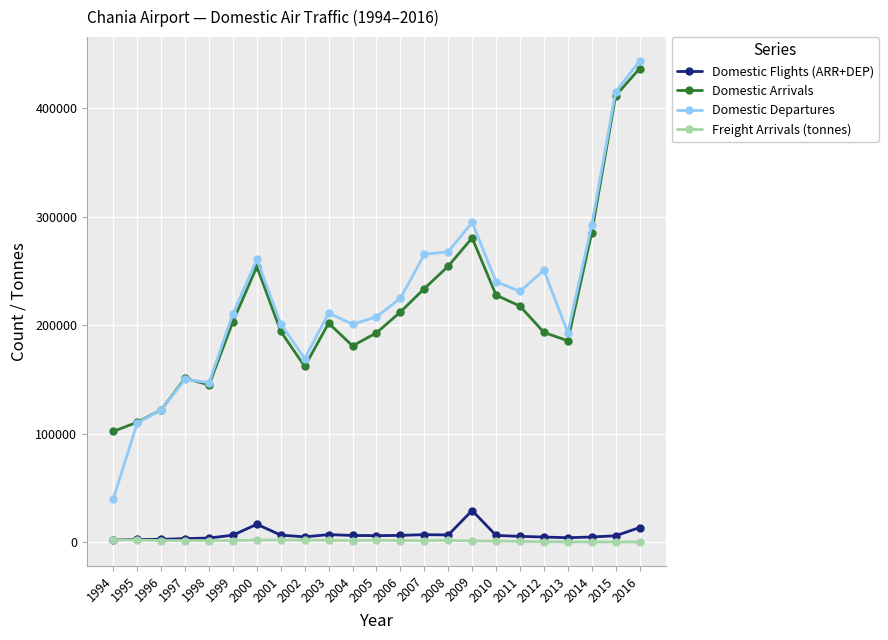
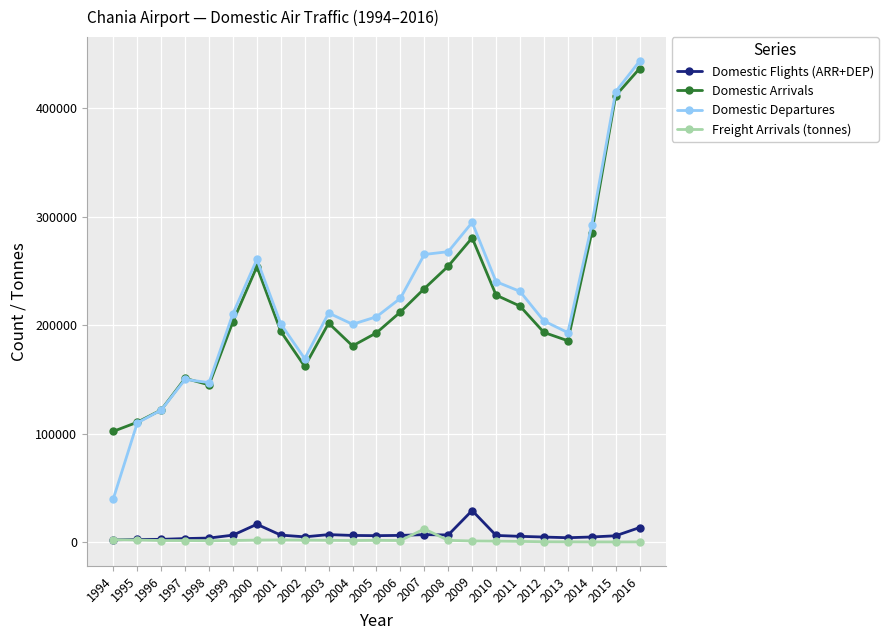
  {
    "Domestic Flights (ARR+DEP)": {
      "1998": 4000,
      "1999": 7000,
      "2000": 17000,
      "2001": 7000,
      "2002": 5000,
      "2003": 7000,
      "2004": 6000,
      "2005": 6000,
      "2006": 6000,
      "2007": 7000,
      "2008": 7000,
      "2009": 29000,
      "2010": 6000,
      "2011": 6000,
      "2012": 5000,
      "2013": 4000,
      "2014": 5000,
      "2015": 6000,
      "2016": 14000
    },
    "Domestic Arrivals": {
      "1994": 102000,
      "1999": 204000,
      "2000": 254000,
      "2001": 194000,
      "2002": 162000,
      "2003": 202000,
      "2004": 181000,
      "2005": 193000,
      "2006": 212000,
      "2007": 234000,
      "2008": 255000,
      "2009": 281000,
      "2010": 228000,
      "2011": 218000,
      "2012": 194000,
      "2013": 186000,
      "2014": 286000,
      "2015": 412000,
      "2016": 437000
    },
    "Domestic Departures": {
      "1994": 40000,
      "1999": 211000,
      "2000": 261000,
      "2001": 201000,
      "2002": 169000,
      "2003": 211000,
      "2004": 201000,
      "2005": 208000,
      "2006": 225000,
      "2007": 265000,
      "2008": 268000,
      "2009": 295000,
      "2010": 240000,
      "2011": 231000,
-     "2012": 251000,
+     "2012": 204000,
      "2013": 193000,
      "2014": 293000,
      "2015": 415000,
      "2016": 444000
    },
    "Freight Arrivals (tonnes)": {
      "1998": 2000,
      "1999": 2000,
      "2000": 2000,
      "2001": 2000,
      "2002": 2000,
      "2003": 2000,
      "2004": 2000,
      "2005": 2000,
      "2006": 2000,
-     "2007": 2000,
+     "2007": 12000,
      "2008": 2000,
      "2009": 1000,
      "2010": 1000,
      "2011": 1000,
      "2012": 1000,
      "2013": 1000,
      "2014": 0,
      "2015": 0,
      "2016": 0
    }
  }
